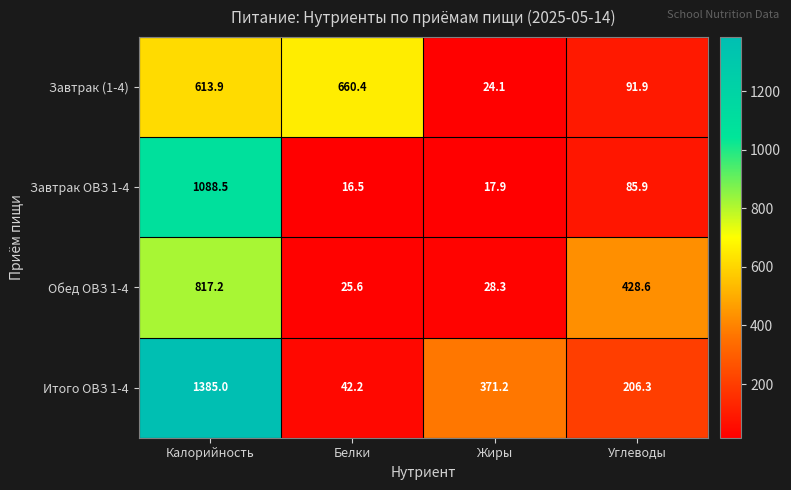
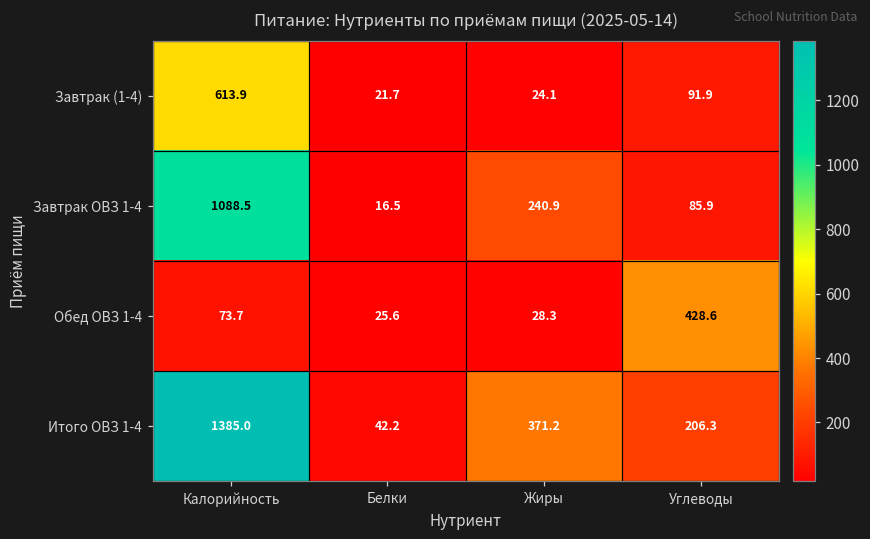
  {
    "Завтрак (1-4)": {
      "Калорийность": 613.9,
-     "Белки": 660.4,
+     "Белки": 21.7,
      "Жиры": 24.1,
      "Углеводы": 91.9
    },
    "Завтрак ОВЗ 1-4": {
      "Калорийность": 1088.5,
      "Белки": 16.5,
-     "Жиры": 17.9,
+     "Жиры": 240.9,
      "Углеводы": 85.9
    },
    "Обед ОВЗ 1-4": {
-     "Калорийность": 817.2,
+     "Калорийность": 73.7,
      "Белки": 25.6,
      "Жиры": 28.3,
      "Углеводы": 428.6
    },
    "Итого ОВЗ 1-4": {
      "Калорийность": 1385.0,
      "Белки": 42.2,
      "Жиры": 371.2,
      "Углеводы": 206.3
    }
  }
